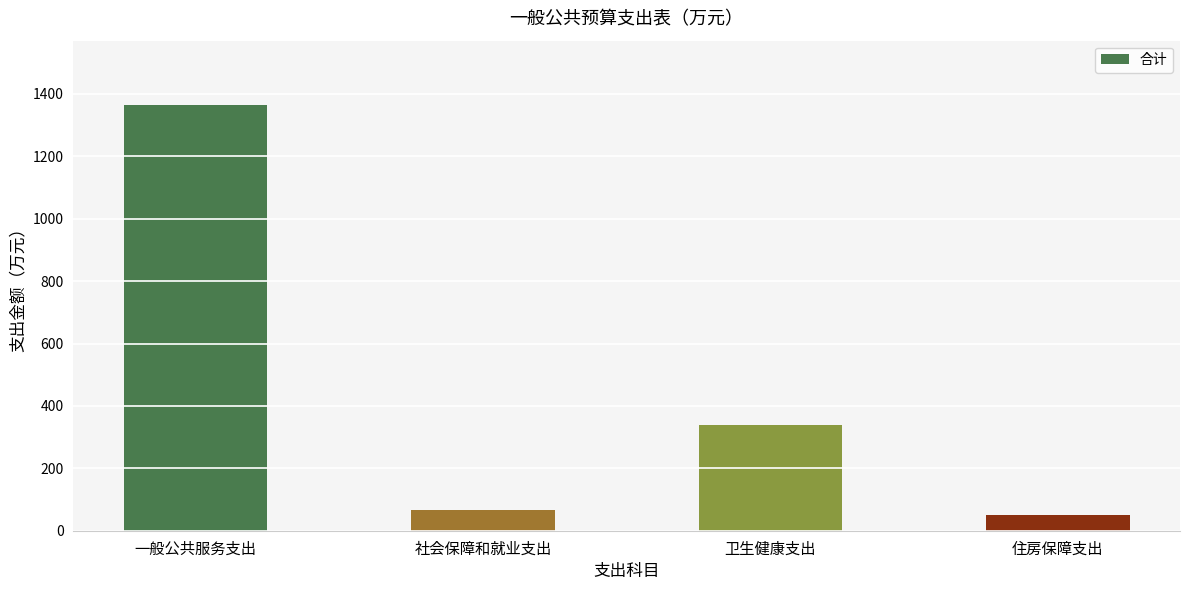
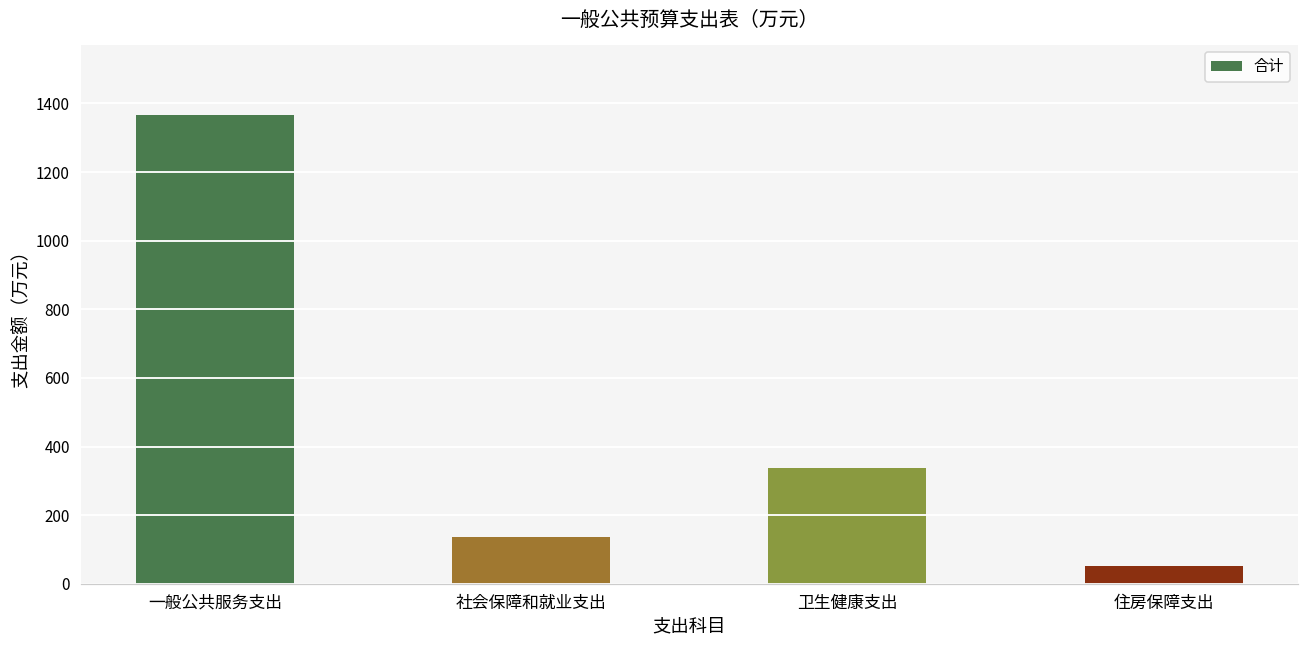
  {
    "一般公共服务支出": 1370,
-   "社会保障和就业支出": 70,
+   "社会保障和就业支出": 140,
    "卫生健康支出": 340,
    "住房保障支出": 50
  }
